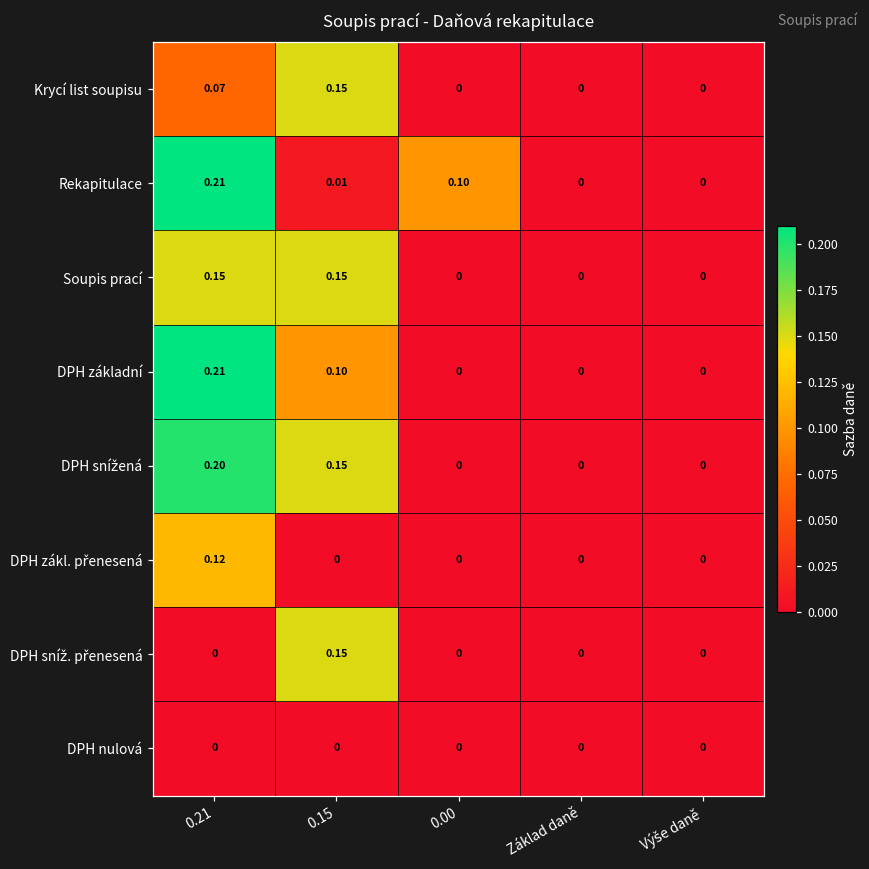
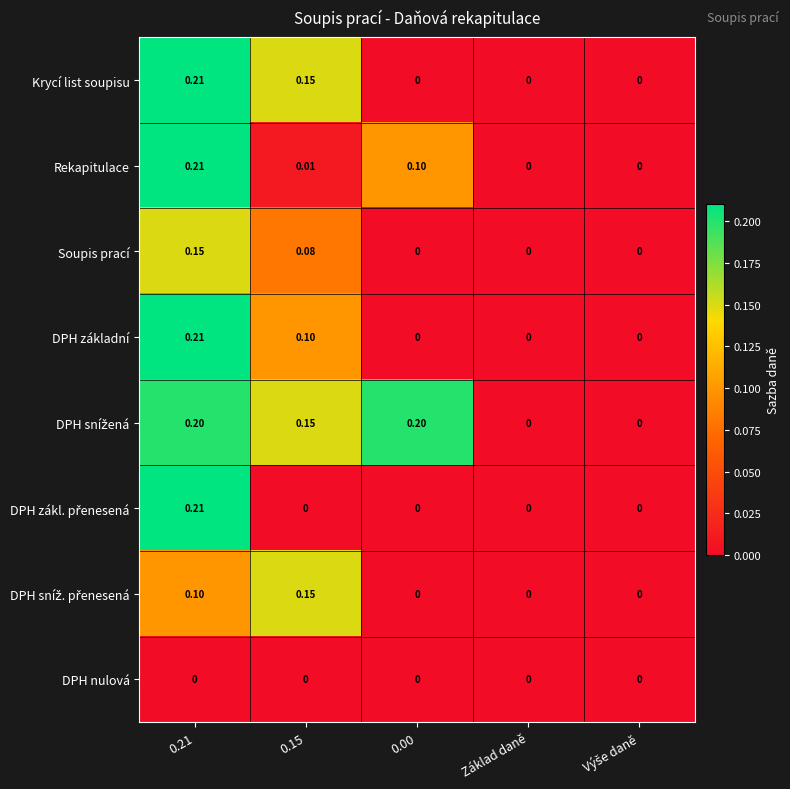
  {
    "Krycí list soupisu": {
-     "0.21": 0.07,
+     "0.21": 0.21,
      "0.15": 0.15,
      "0.00": 0,
      "Základ daně": 0,
      "Výše daně": 0
    },
    "Rekapitulace": {
      "0.21": 0.21,
      "0.15": 0.01,
      "0.00": 0.10,
      "Základ daně": 0,
      "Výše daně": 0
    },
    "Soupis prací": {
      "0.21": 0.15,
-     "0.15": 0.15,
+     "0.15": 0.08,
      "0.00": 0,
      "Základ daně": 0,
      "Výše daně": 0
    },
    "DPH základní": {
      "0.21": 0.21,
      "0.15": 0.10,
      "0.00": 0,
      "Základ daně": 0,
      "Výše daně": 0
    },
    "DPH snížená": {
      "0.21": 0.20,
      "0.15": 0.15,
-     "0.00": 0,
+     "0.00": 0.20,
      "Základ daně": 0,
      "Výše daně": 0
    },
    "DPH zákl. přenesená": {
-     "0.21": 0.12,
+     "0.21": 0.21,
      "0.15": 0,
      "0.00": 0,
      "Základ daně": 0,
      "Výše daně": 0
    },
    "DPH sníž. přenesená": {
-     "0.21": 0,
+     "0.21": 0.10,
      "0.15": 0.15,
      "0.00": 0,
      "Základ daně": 0,
      "Výše daně": 0
    },
    "DPH nulová": {
      "0.21": 0,
      "0.15": 0,
      "0.00": 0,
      "Základ daně": 0,
      "Výše daně": 0
    }
  }
